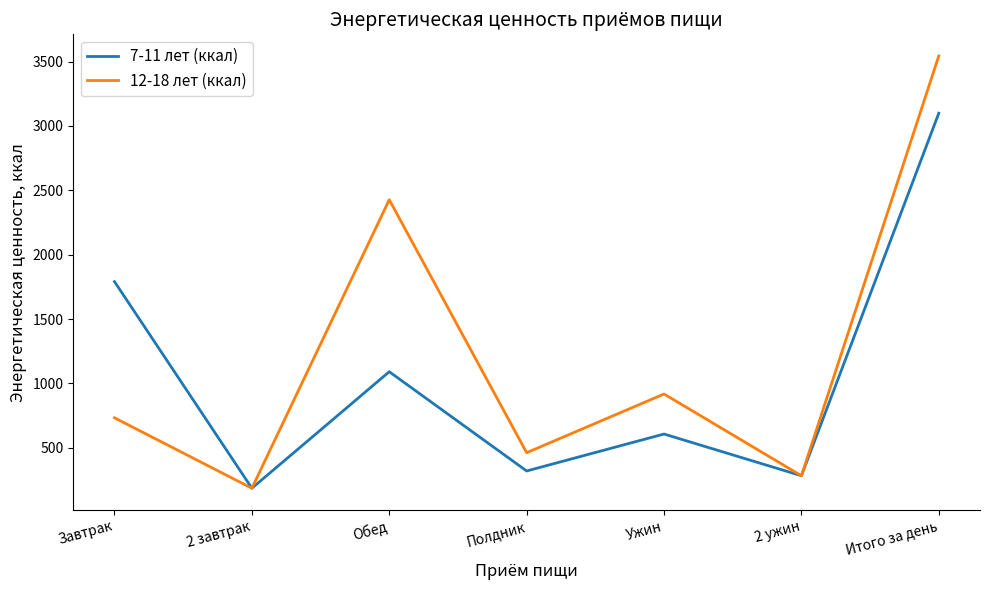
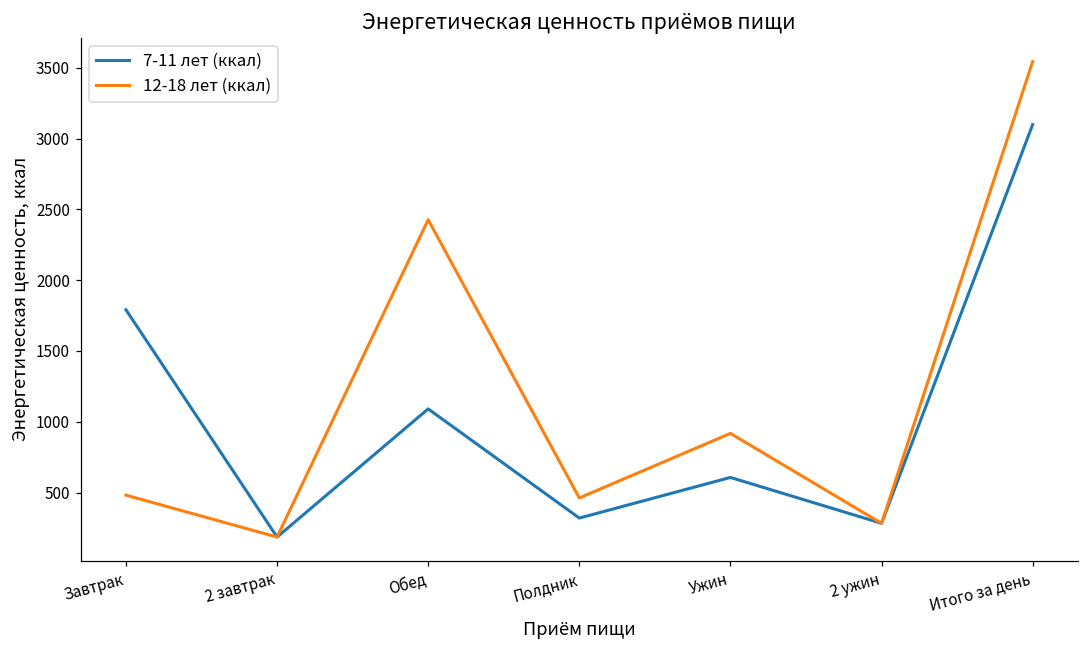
  {
    "7-11 лет (ккал)": {
      "Завтрак": 1790,
      "Обед": 1090,
      "Полдник": 320,
      "Ужин": 610,
      "Итого за день": 3100
    },
    "12-18 лет (ккал)": {
-     "Завтрак": 730,
+     "Завтрак": 480,
      "Обед": 2430,
      "Полдник": 460,
      "Ужин": 920,
      "Итого за день": 3540
    }
  }
